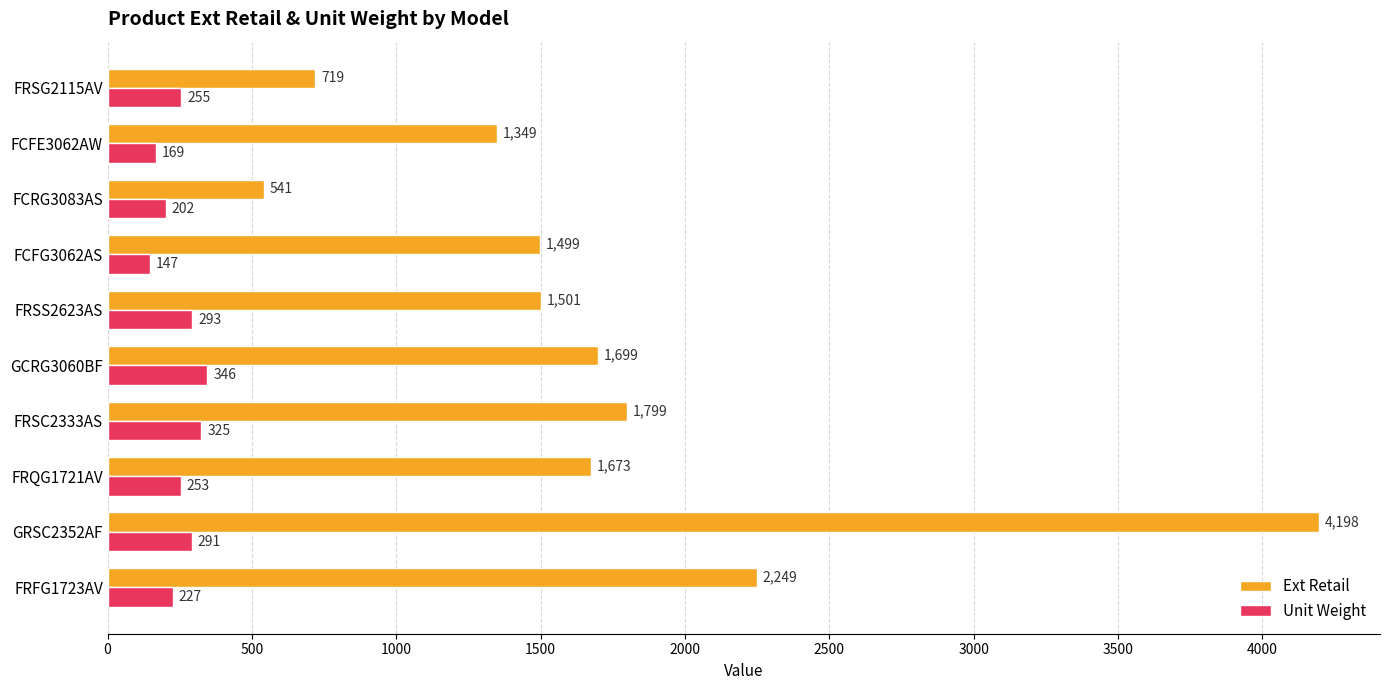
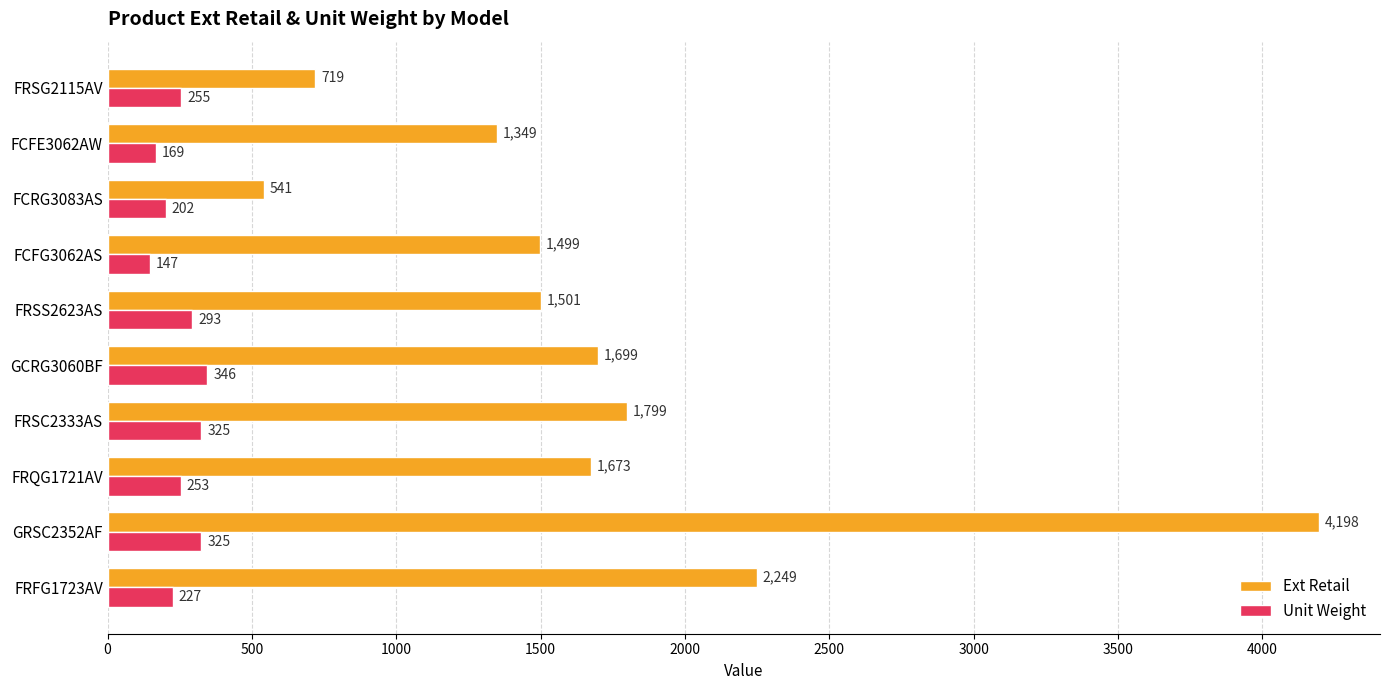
  {
    "Ext Retail": {
      "FRSG2115AV": "719",
      "FCFE3062AW": "1,349",
      "FCRG3083AS": "541",
      "FCFG3062AS": "1,499",
      "FRSS2623AS": "1,501",
      "GCRG3060BF": "1,699",
      "FRSC2333AS": "1,799",
      "FRQG1721AV": "1,673",
      "GRSC2352AF": "4,198",
      "FRFG1723AV": "2,249"
    },
    "Unit Weight": {
      "FRSG2115AV": "255",
      "FCFE3062AW": "169",
      "FCRG3083AS": "202",
      "FCFG3062AS": "147",
      "FRSS2623AS": "293",
      "GCRG3060BF": "346",
      "FRSC2333AS": "325",
      "FRQG1721AV": "253",
-     "GRSC2352AF": "291",
+     "GRSC2352AF": "325",
      "FRFG1723AV": "227"
    }
  }
